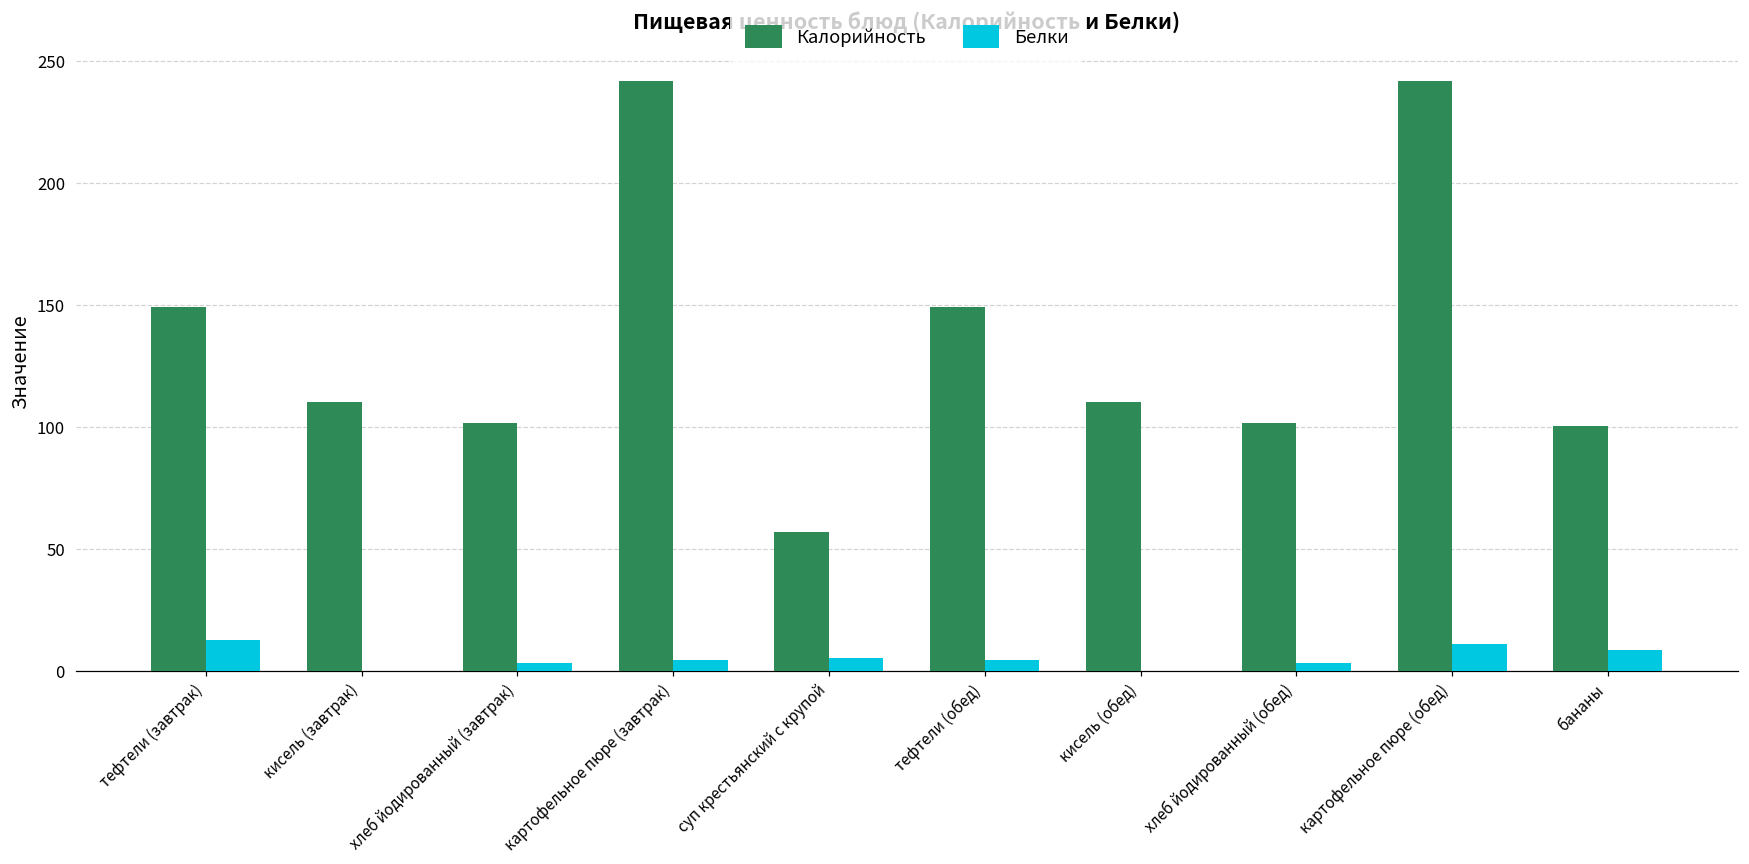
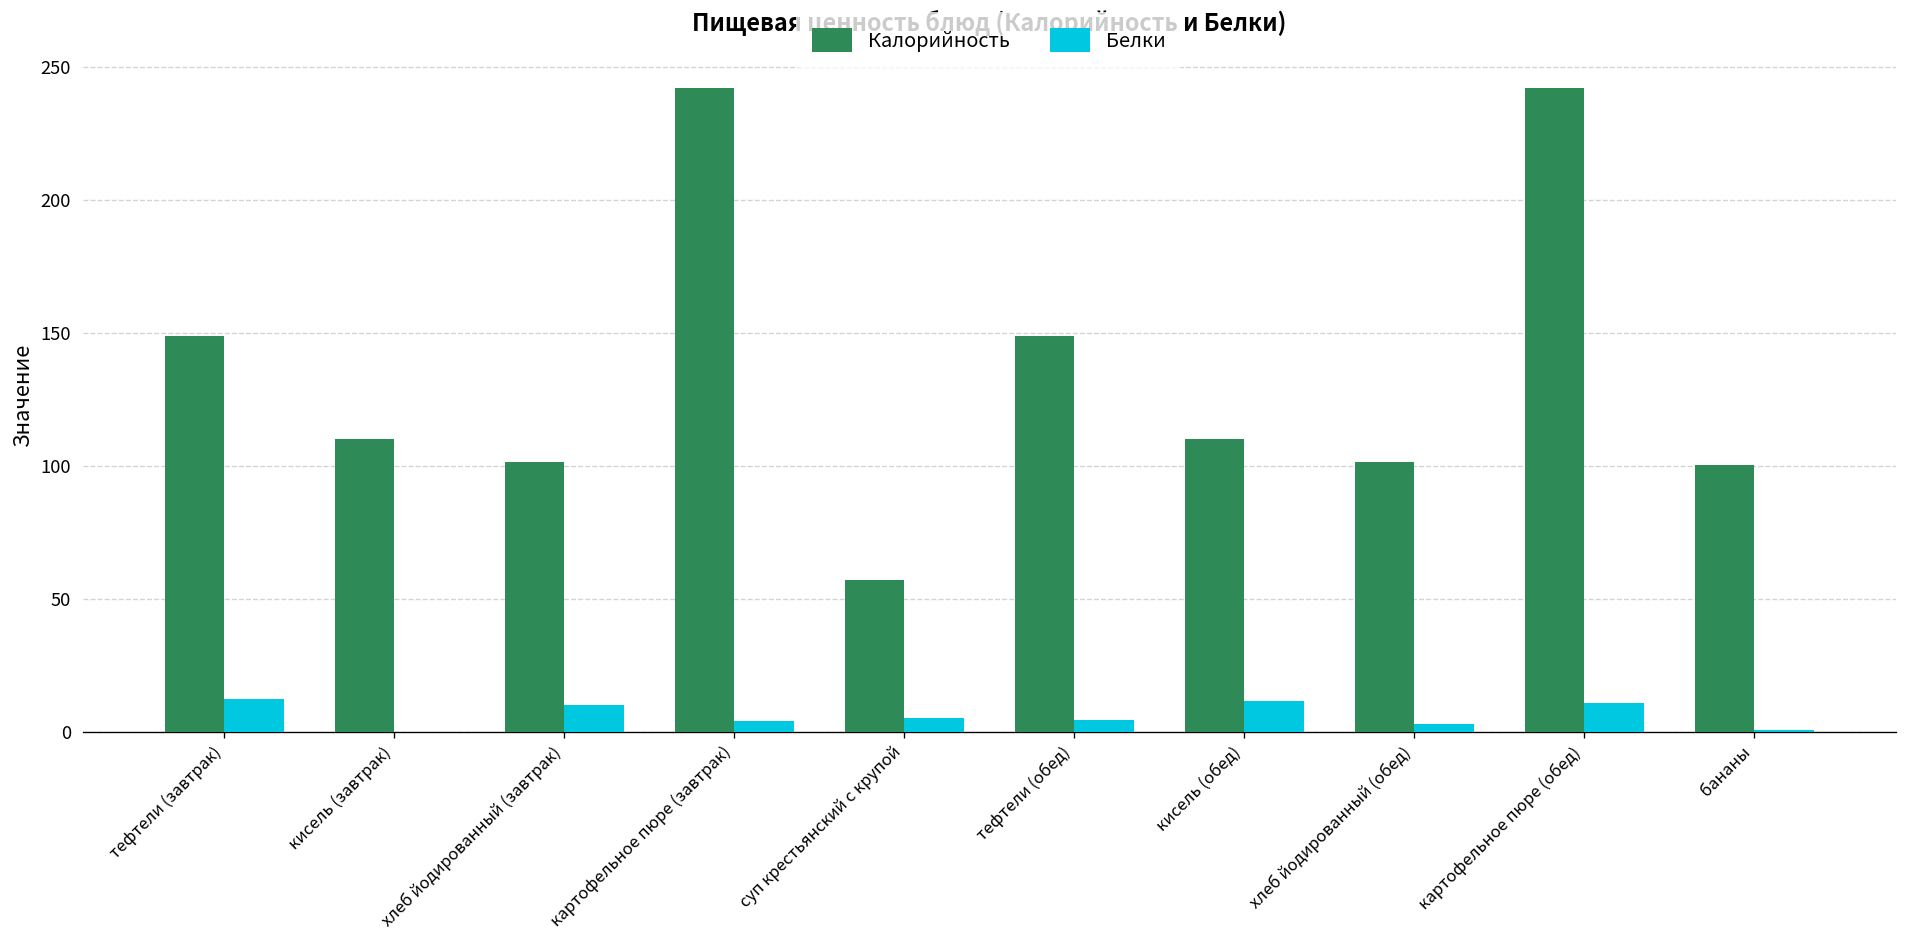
  {
    "Калорийность": {
      "тефтели (завтрак)": 149,
      "кисель (завтрак)": 110,
      "хлеб йодированный (завтрак)": 102,
      "картофельное пюре (завтрак)": 242,
      "суп крестьянский с крупой": 57,
      "тефтели (обед)": 149,
      "кисель (обед)": 110,
      "хлеб йодированный (обед)": 102,
      "картофельное пюре (обед)": 242,
      "бананы": 101
    },
    "Белки": {
      "тефтели (завтрак)": 13,
-     "хлеб йодированный (завтрак)": 3,
+     "хлеб йодированный (завтрак)": 10,
      "картофельное пюре (завтрак)": 4,
      "суп крестьянский с крупой": 5,
      "тефтели (обед)": 4,
-     "кисель (обед)": 0,
+     "кисель (обед)": 12,
      "хлеб йодированный (обед)": 3,
      "картофельное пюре (обед)": 11,
-     "бананы": 8
+     "бананы": 1
    }
  }
